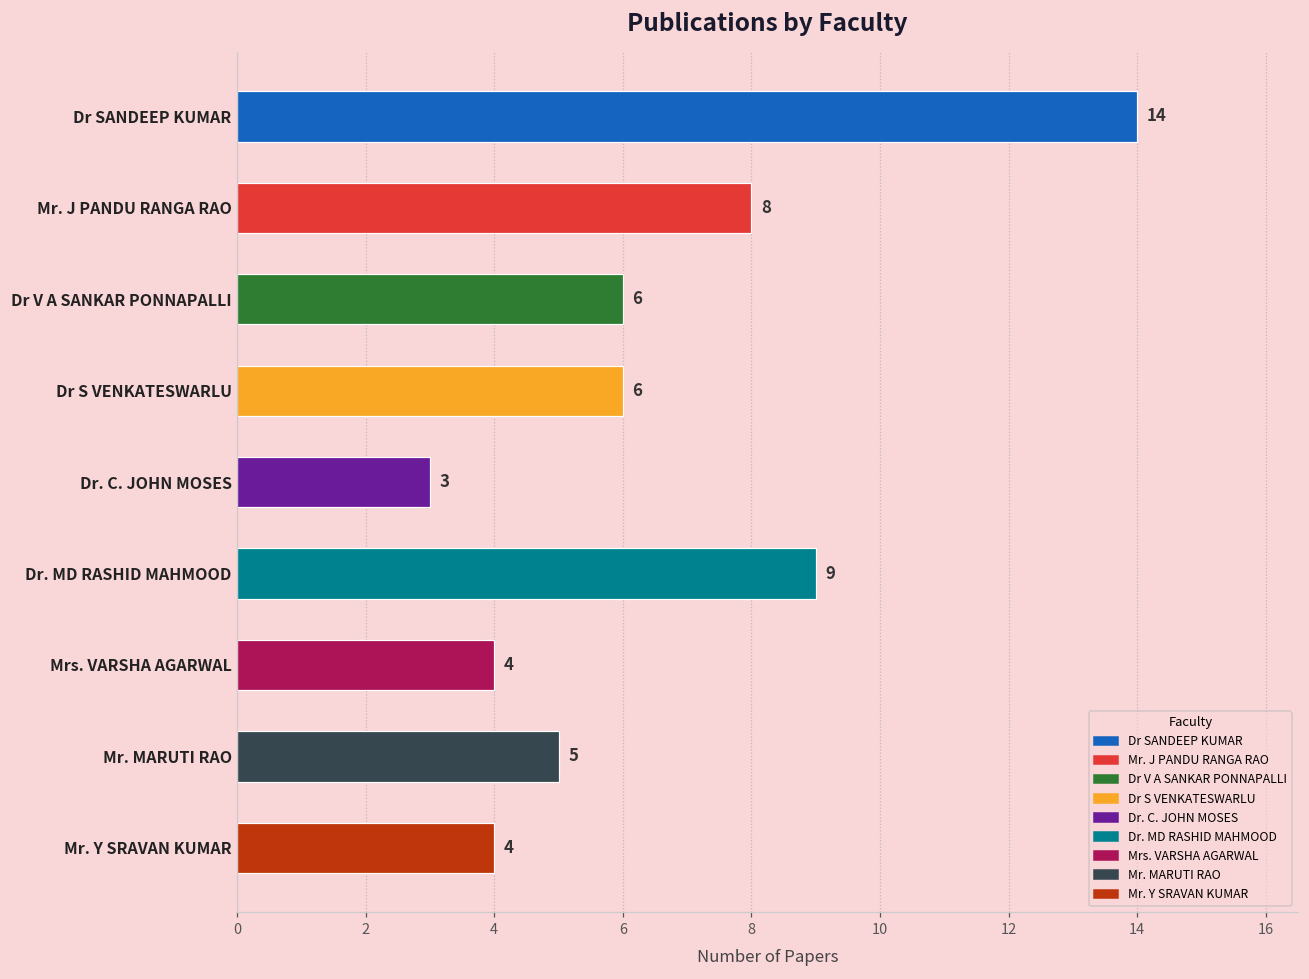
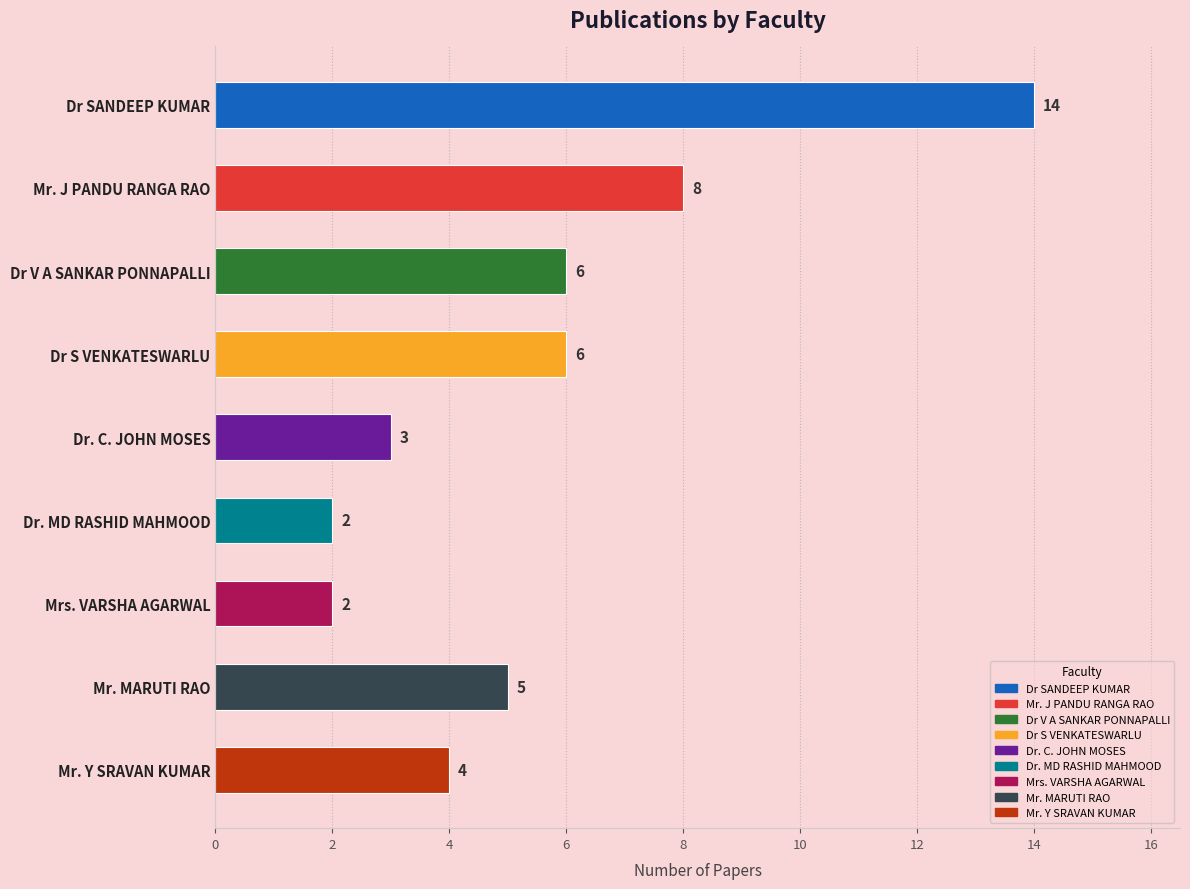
  {
    "Dr SANDEEP KUMAR": 14,
    "Mr. J PANDU RANGA RAO": 8,
    "Dr V A SANKAR PONNAPALLI": 6,
    "Dr S VENKATESWARLU": 6,
    "Dr. C. JOHN MOSES": 3,
-   "Dr. MD RASHID MAHMOOD": 9,
-   "Mrs. VARSHA AGARWAL": 4,
+   "Dr. MD RASHID MAHMOOD": 2,
+   "Mrs. VARSHA AGARWAL": 2,
    "Mr. MARUTI RAO": 5,
    "Mr. Y SRAVAN KUMAR": 4
  }
